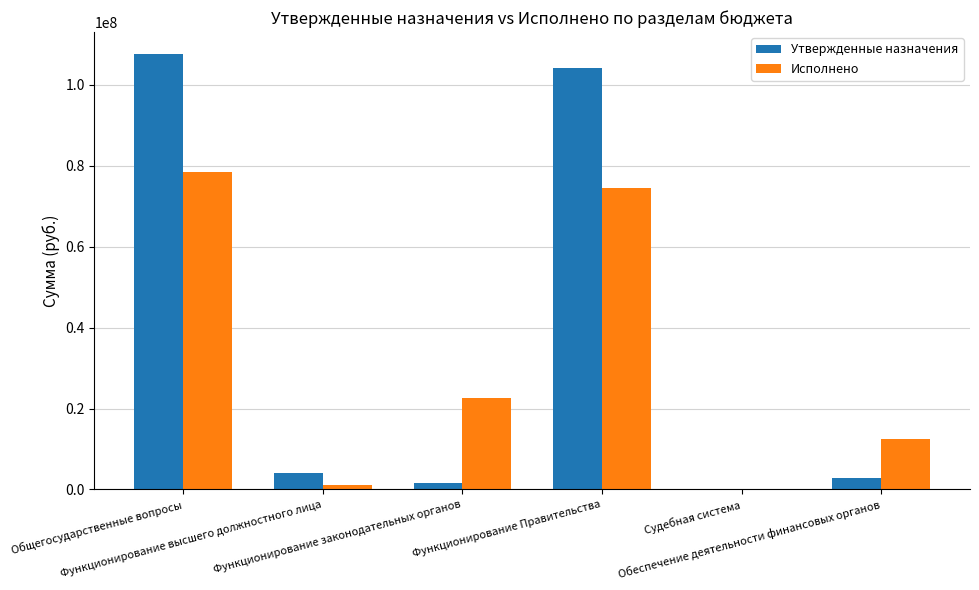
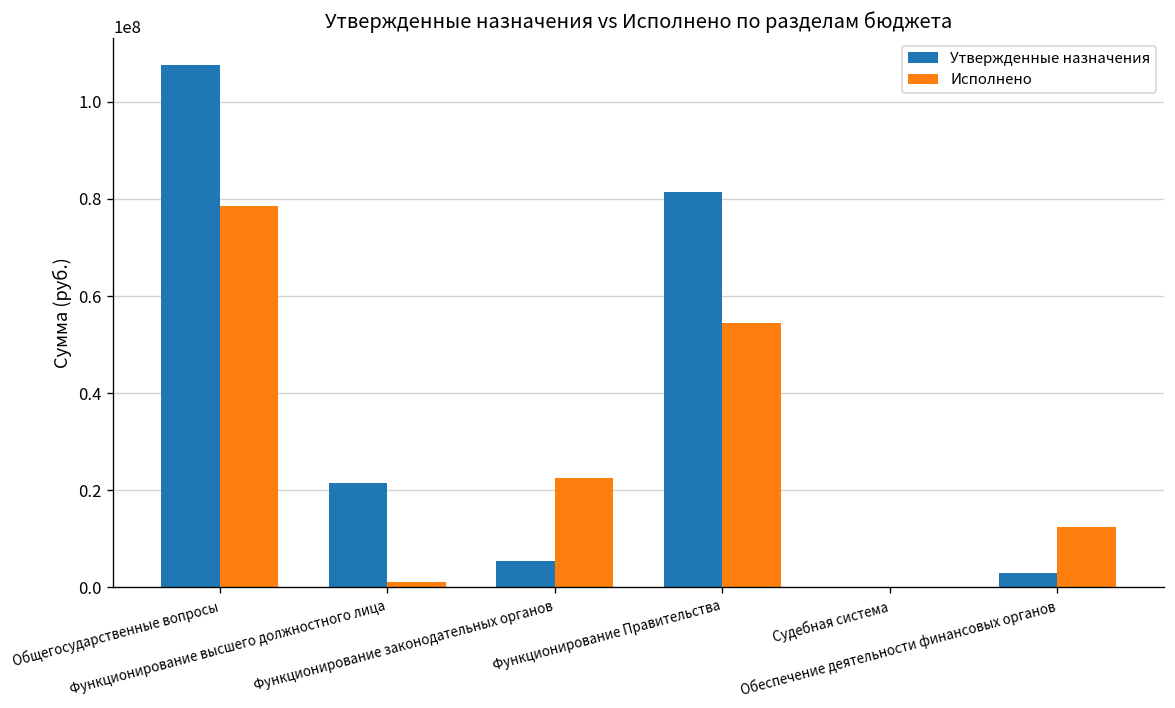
  {
    "Утвержденные назначения": {
      "Общегосударственные вопросы": 108000000,
-     "Функционирование высшего должностного лица": 4000000,
-     "Функционирование законодательных органов": 2000000,
-     "Функционирование Правительства": 104000000,
+     "Функционирование высшего должностного лица": 22000000,
+     "Функционирование законодательных органов": 5000000,
+     "Функционирование Правительства": 81000000,
      "Обеспечение деятельности финансовых органов": 3000000
    },
    "Исполнено": {
      "Общегосударственные вопросы": 79000000,
      "Функционирование высшего должностного лица": 1000000,
      "Функционирование законодательных органов": 23000000,
-     "Функционирование Правительства": 74000000,
+     "Функционирование Правительства": 54000000,
      "Обеспечение деятельности финансовых органов": 12000000
    }
  }
